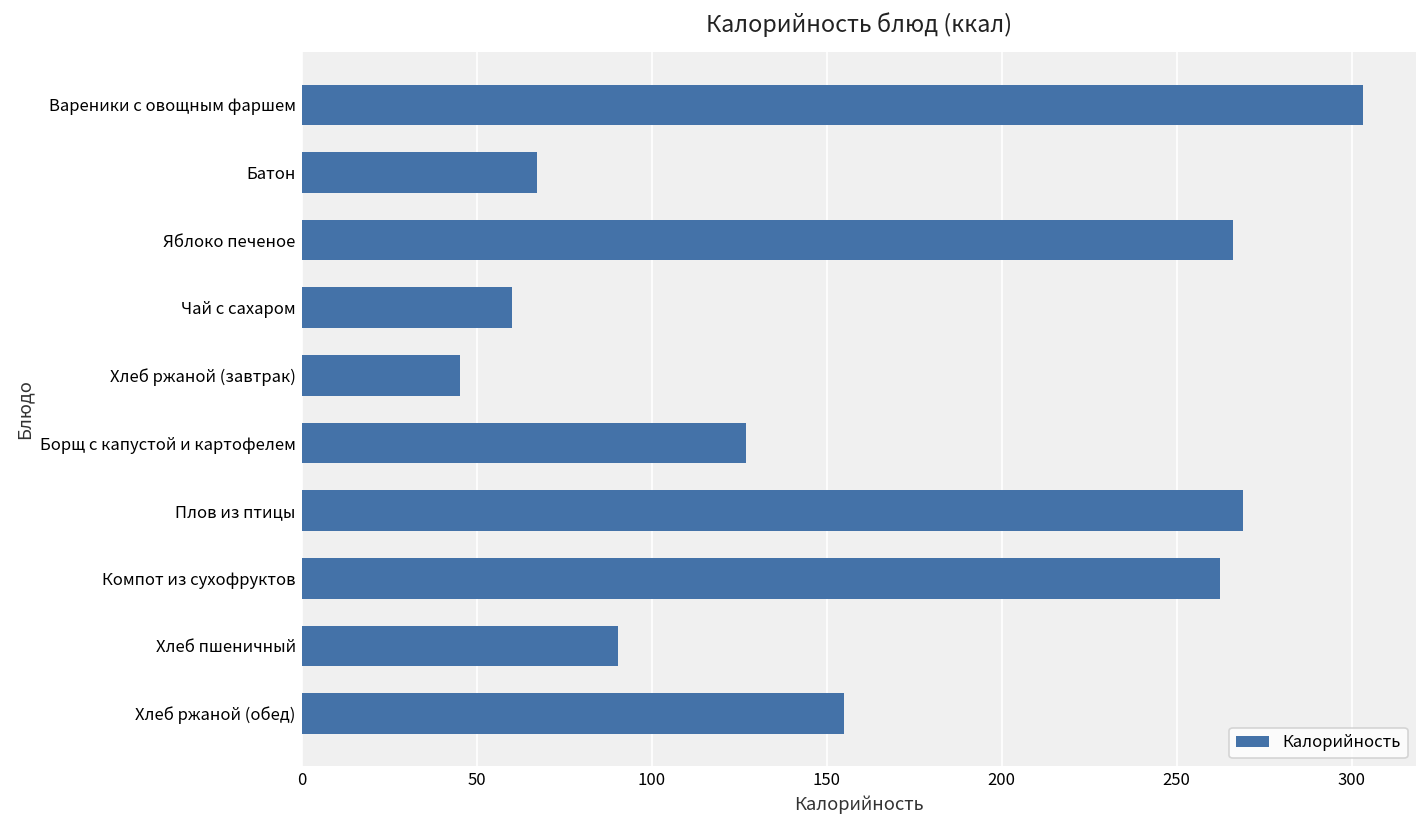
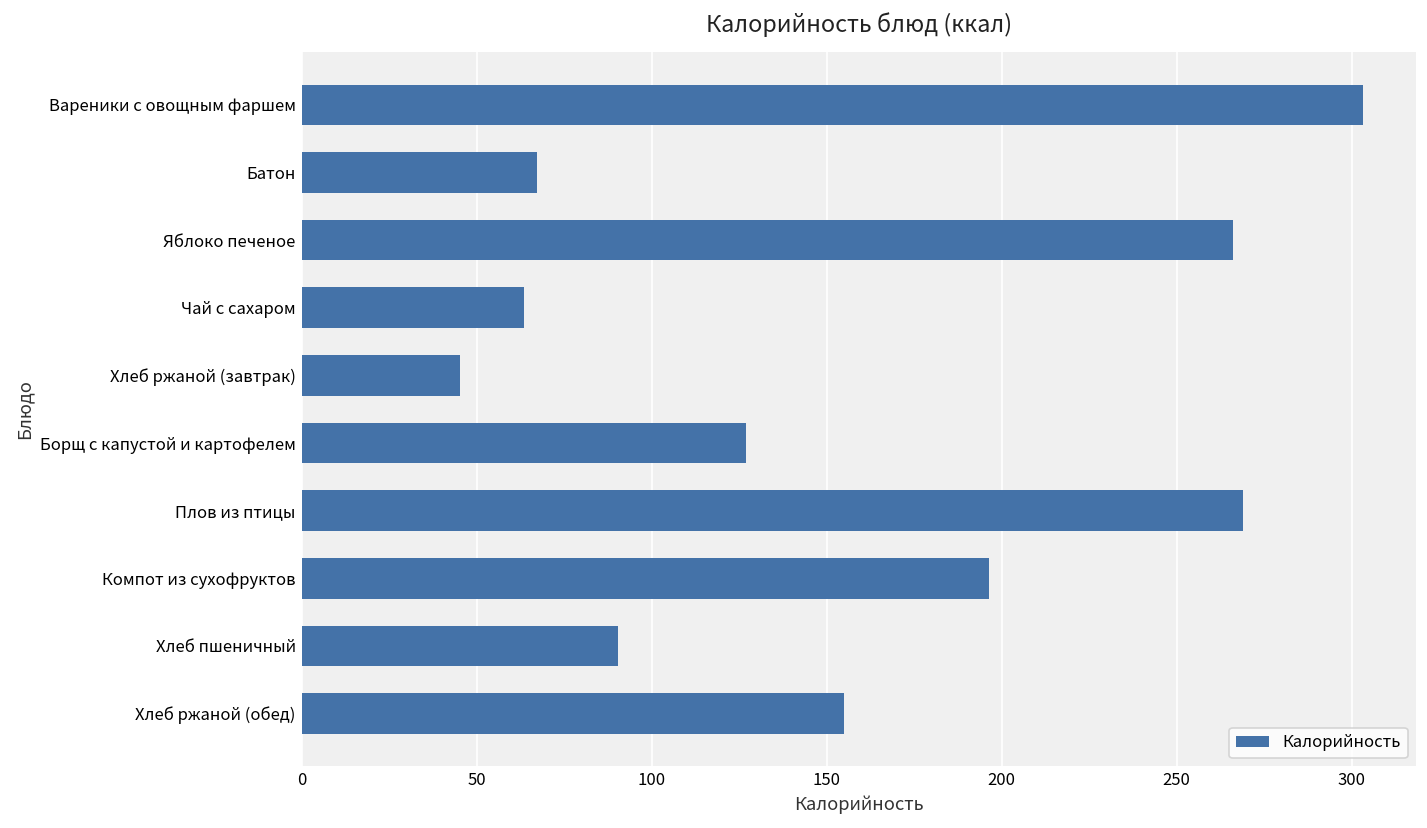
  {
    "Вареники с овощным фаршем": 303,
    "Батон": 67,
    "Яблоко печеное": 266,
-   "Чай с сахаром": 60,
+   "Чай с сахаром": 64,
    "Хлеб ржаной (завтрак)": 45,
    "Борщ с капустой и картофелем": 127,
    "Плов из птицы": 269,
-   "Компот из сухофруктов": 262,
+   "Компот из сухофруктов": 196,
    "Хлеб пшеничный": 90,
    "Хлеб ржаной (обед)": 155
  }
